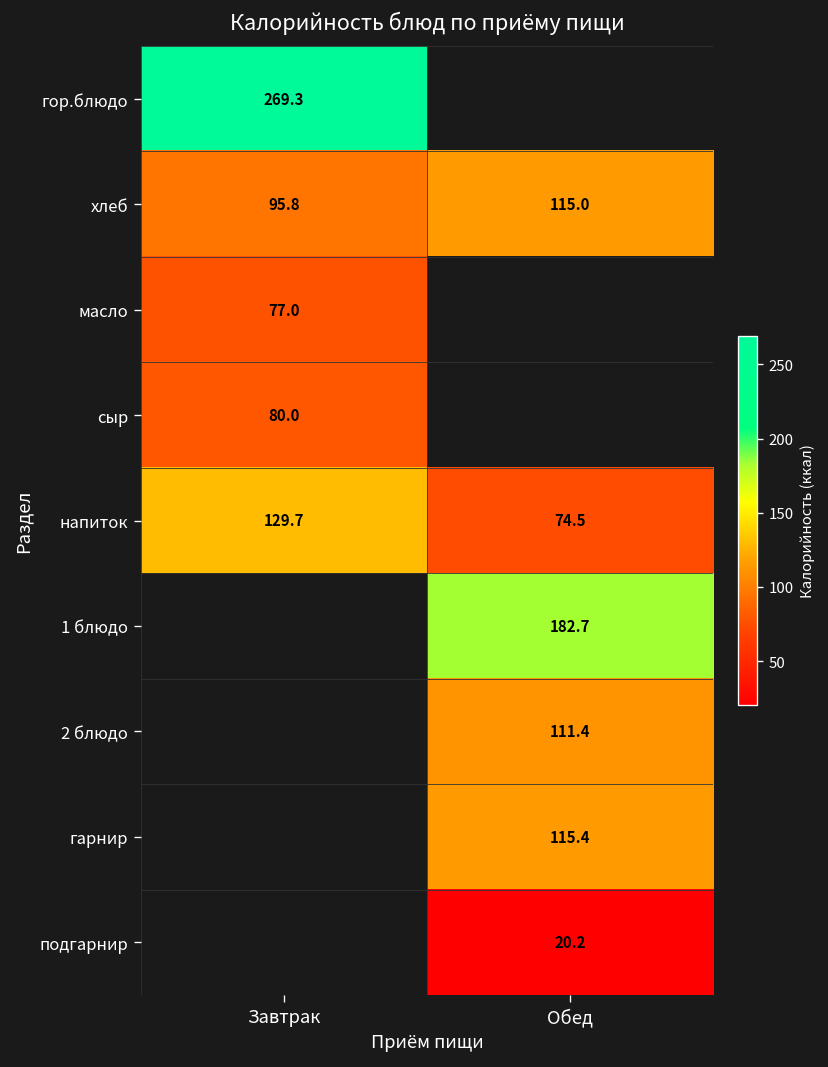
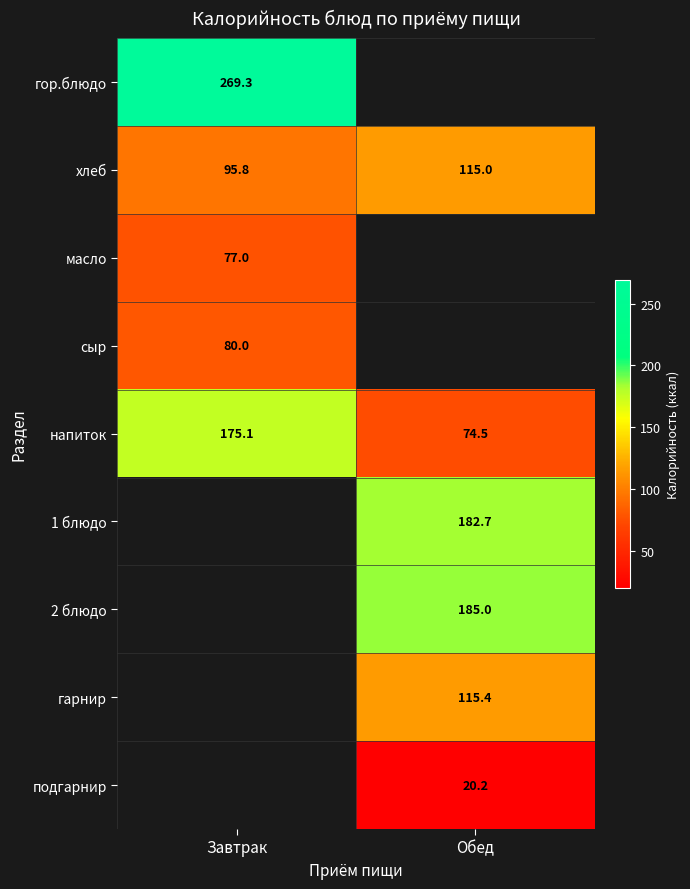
  {
    "гор.блюдо": {
      "Завтрак": 269.3
    },
    "хлеб": {
      "Завтрак": 95.8,
      "Обед": 115.0
    },
    "масло": {
      "Завтрак": 77.0
    },
    "сыр": {
      "Завтрак": 80.0
    },
    "напиток": {
-     "Завтрак": 129.7,
+     "Завтрак": 175.1,
      "Обед": 74.5
    },
    "1 блюдо": {
      "Обед": 182.7
    },
    "2 блюдо": {
-     "Обед": 111.4
+     "Обед": 185.0
    },
    "гарнир": {
      "Обед": 115.4
    },
    "подгарнир": {
      "Обед": 20.2
    }
  }
